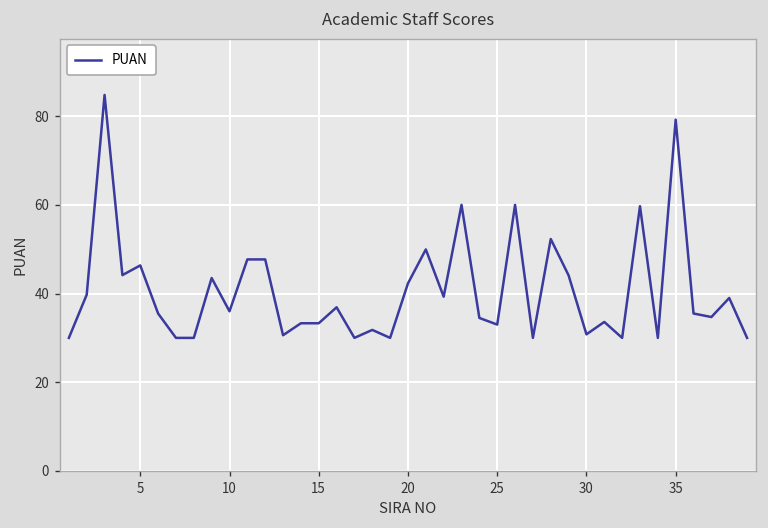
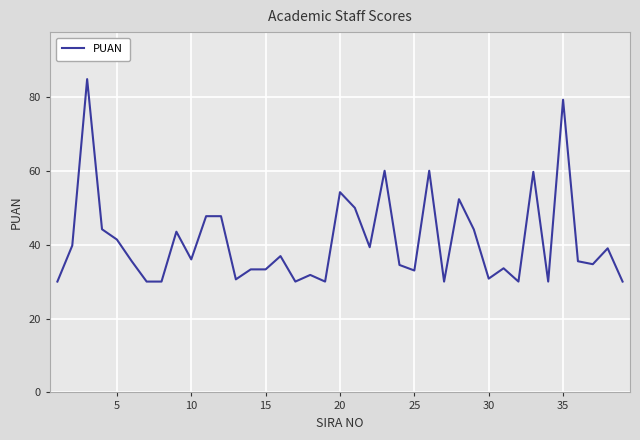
  {
-   "5": 46,
+   "5": 41,
    "10": 36,
    "15": 33,
-   "20": 42,
+   "20": 54,
    "25": 33,
    "30": 31,
    "35": 79
  }
